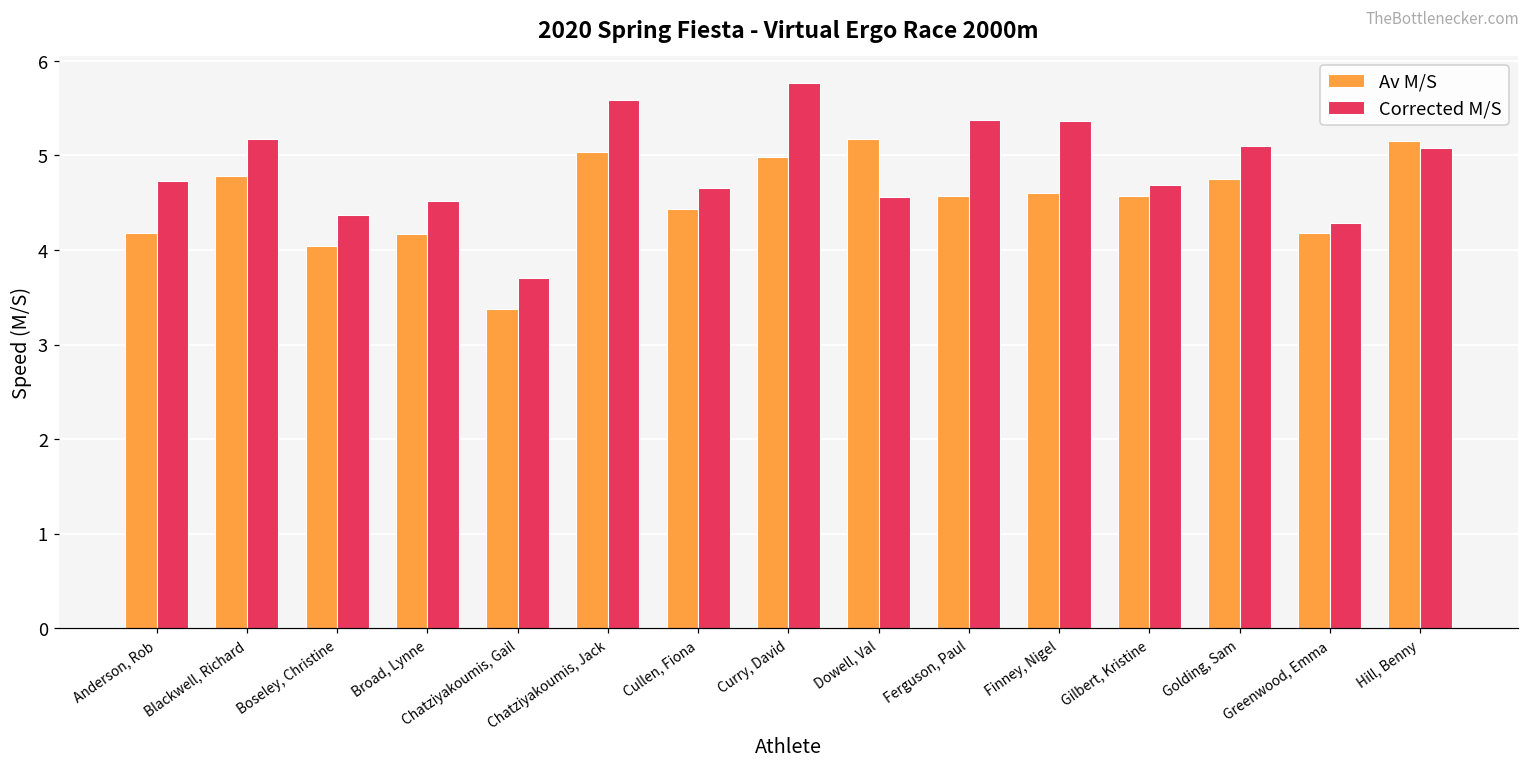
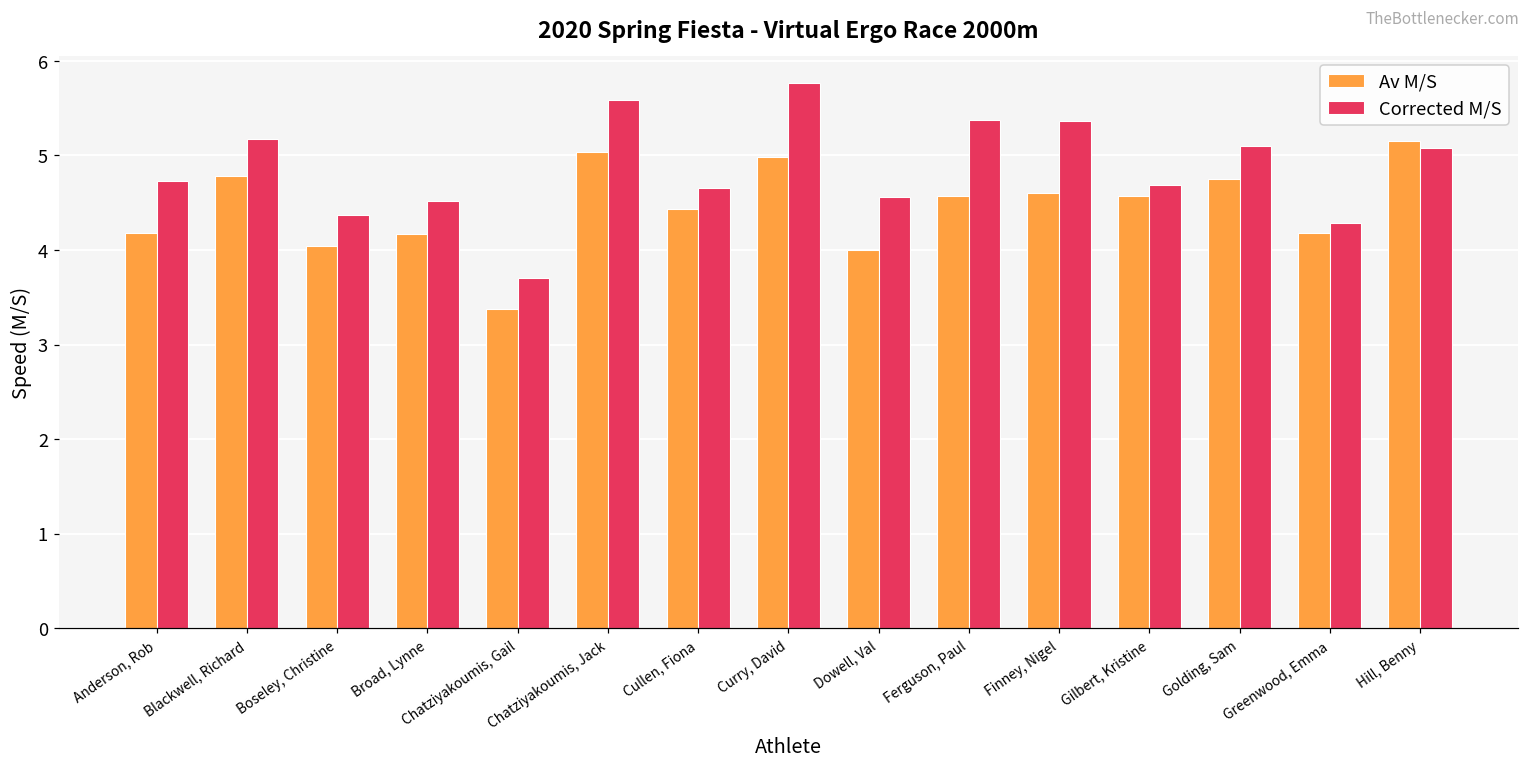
  {
    "Av M/S": {
      "Anderson, Rob": 4.2,
      "Blackwell, Richard": 4.8,
      "Boseley, Christine": 4.0,
      "Broad, Lynne": 4.2,
      "Chatziyakoumis, Gail": 3.4,
      "Chatziyakoumis, Jack": 5.0,
      "Cullen, Fiona": 4.4,
      "Curry, David": 5.0,
-     "Dowell, Val": 5.2,
+     "Dowell, Val": 4.0,
      "Ferguson, Paul": 4.6,
      "Finney, Nigel": 4.6,
      "Gilbert, Kristine": 4.6,
      "Golding, Sam": 4.7,
      "Greenwood, Emma": 4.2,
      "Hill, Benny": 5.2
    },
    "Corrected M/S": {
      "Anderson, Rob": 4.7,
      "Blackwell, Richard": 5.2,
      "Boseley, Christine": 4.4,
      "Broad, Lynne": 4.5,
      "Chatziyakoumis, Gail": 3.7,
      "Chatziyakoumis, Jack": 5.6,
      "Cullen, Fiona": 4.7,
      "Curry, David": 5.8,
      "Dowell, Val": 4.6,
      "Ferguson, Paul": 5.4,
      "Finney, Nigel": 5.4,
      "Gilbert, Kristine": 4.7,
      "Golding, Sam": 5.1,
      "Greenwood, Emma": 4.3,
      "Hill, Benny": 5.1
    }
  }
